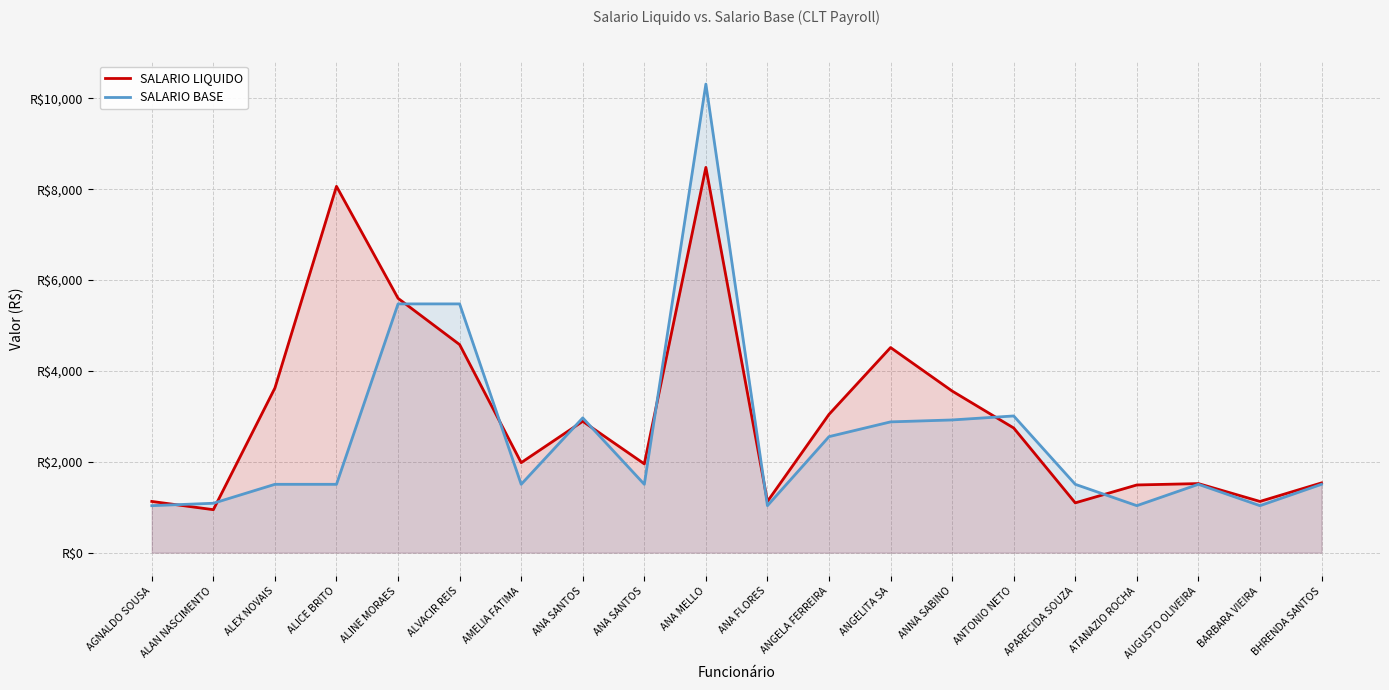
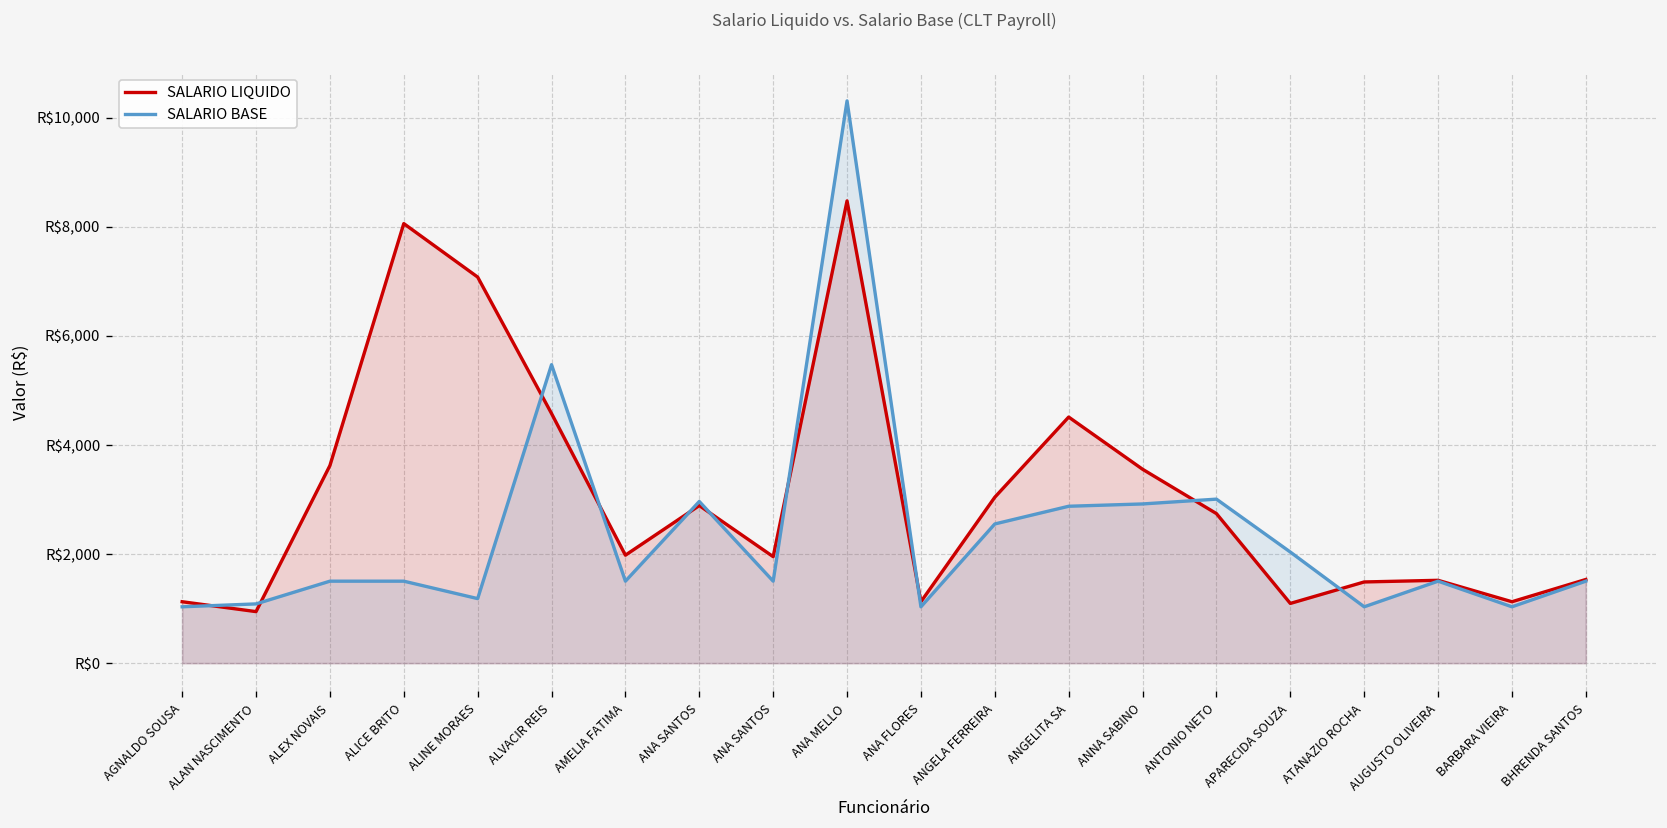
  {
    "SALARIO LIQUIDO": {
      "AGNALDO SOUSA": "R$1,100",
      "ALAN NASCIMENTO": "R$900",
      "ALEX NOVAIS": "R$3,600",
      "ALICE BRITO": "R$8,100",
-     "ALINE MORAES": "R$5,600",
+     "ALINE MORAES": "R$7,100",
      "ALVACIR REIS": "R$4,600",
      "AMELIA FATIMA": "R$2,000",
      "ANA MELLO": "R$8,500",
      "ANA FLORES": "R$1,100",
      "ANGELA FERREIRA": "R$3,000",
      "ANGELITA SA": "R$4,500",
      "ANNA SABINO": "R$3,600",
      "ANTONIO NETO": "R$2,700",
      "APARECIDA SOUZA": "R$1,100",
      "ATANAZIO ROCHA": "R$1,500",
      "BARBARA VIEIRA": "R$1,100"
    },
    "SALARIO BASE": {
      "AGNALDO SOUSA": "R$1,000",
      "ALAN NASCIMENTO": "R$1,100",
      "ALEX NOVAIS": "R$1,500",
      "ALICE BRITO": "R$1,500",
-     "ALINE MORAES": "R$5,500",
+     "ALINE MORAES": "R$1,200",
      "ALVACIR REIS": "R$5,500",
      "AMELIA FATIMA": "R$1,500",
      "ANA MELLO": "R$10,300",
      "ANA FLORES": "R$1,000",
      "ANGELA FERREIRA": "R$2,600",
      "ANGELITA SA": "R$2,900",
      "ANNA SABINO": "R$2,900",
      "ANTONIO NETO": "R$3,000",
-     "APARECIDA SOUZA": "R$1,500",
+     "APARECIDA SOUZA": "R$2,000",
      "ATANAZIO ROCHA": "R$1,000",
      "BARBARA VIEIRA": "R$1,000"
    }
  }
